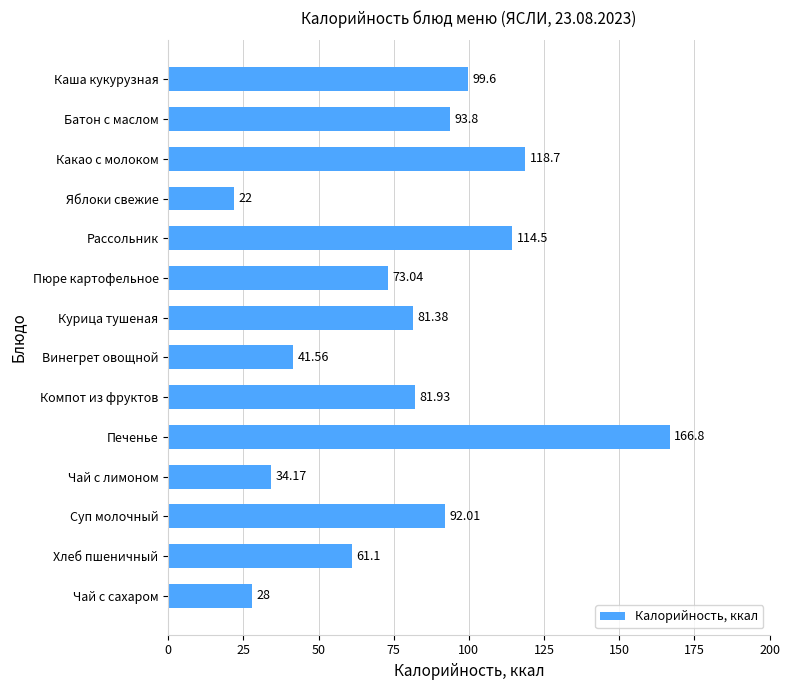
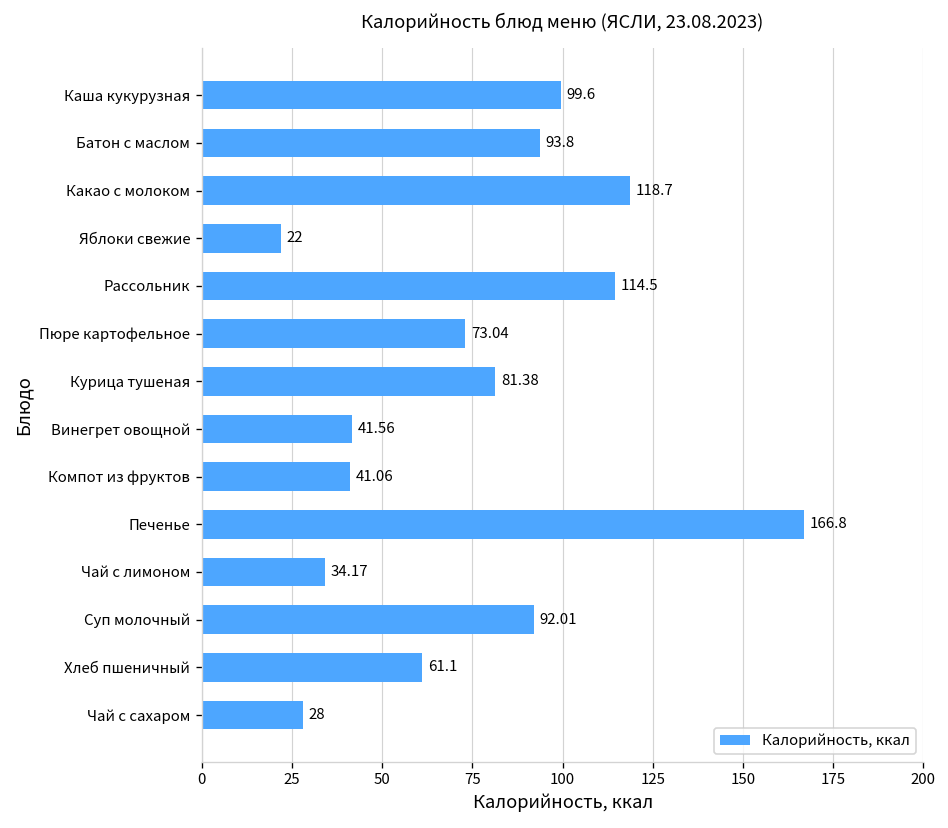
  {
    "Каша кукурузная": 99.6,
    "Батон с маслом": 93.8,
    "Какао с молоком": 118.7,
    "Яблоки свежие": 22,
    "Рассольник": 114.5,
    "Пюре картофельное": 73.04,
    "Курица тушеная": 81.38,
    "Винегрет овощной": 41.56,
-   "Компот из фруктов": 81.93,
+   "Компот из фруктов": 41.06,
    "Печенье": 166.8,
    "Чай с лимоном": 34.17,
    "Суп молочный": 92.01,
    "Хлеб пшеничный": 61.1,
    "Чай с сахаром": 28
  }
